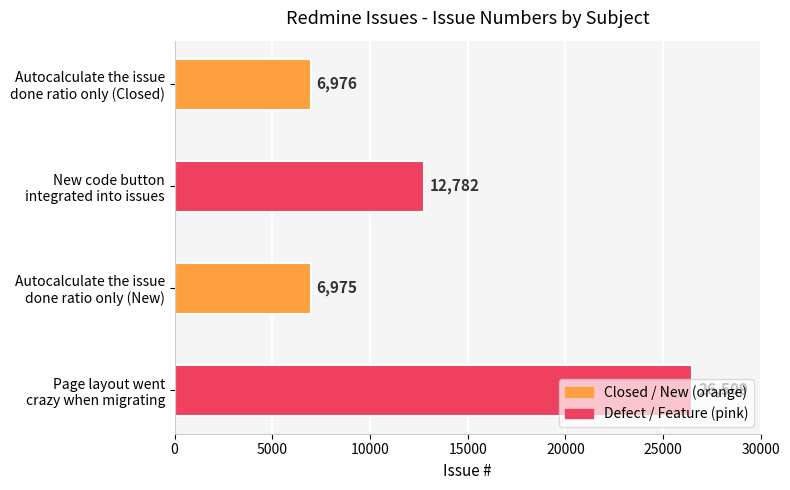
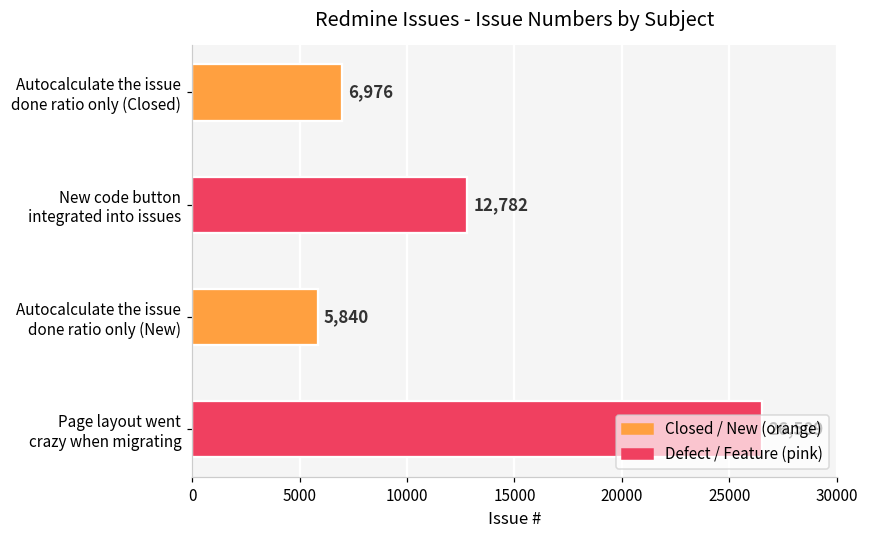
  {
    "Autocalculate the issue done ratio only (Closed)": "6,976",
    "New code button integrated into issues": "12,782",
-   "Autocalculate the issue done ratio only (New)": "6,975"
+   "Autocalculate the issue done ratio only (New)": "5,840"
  }
